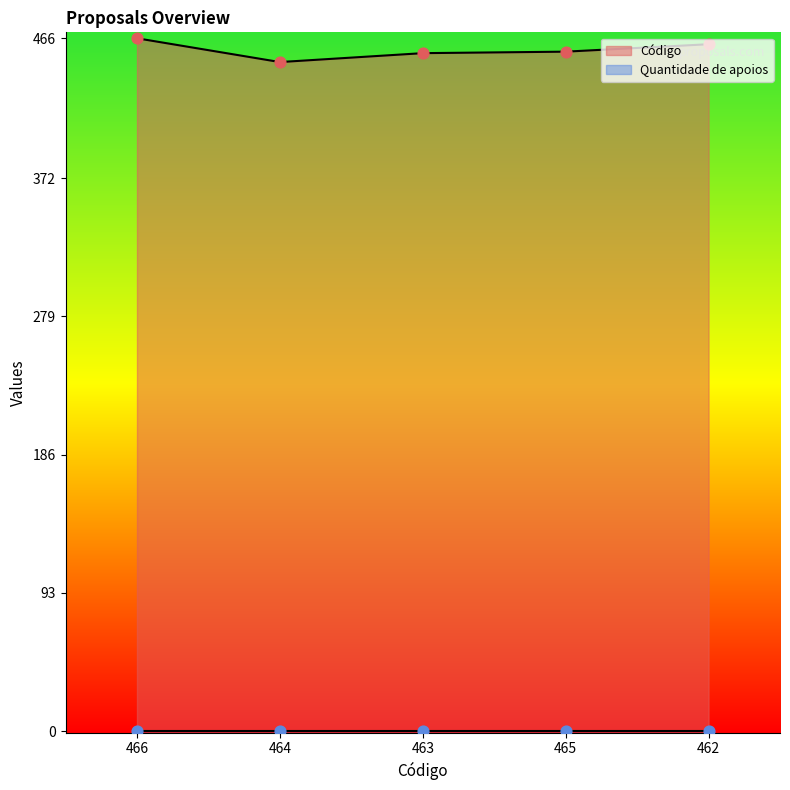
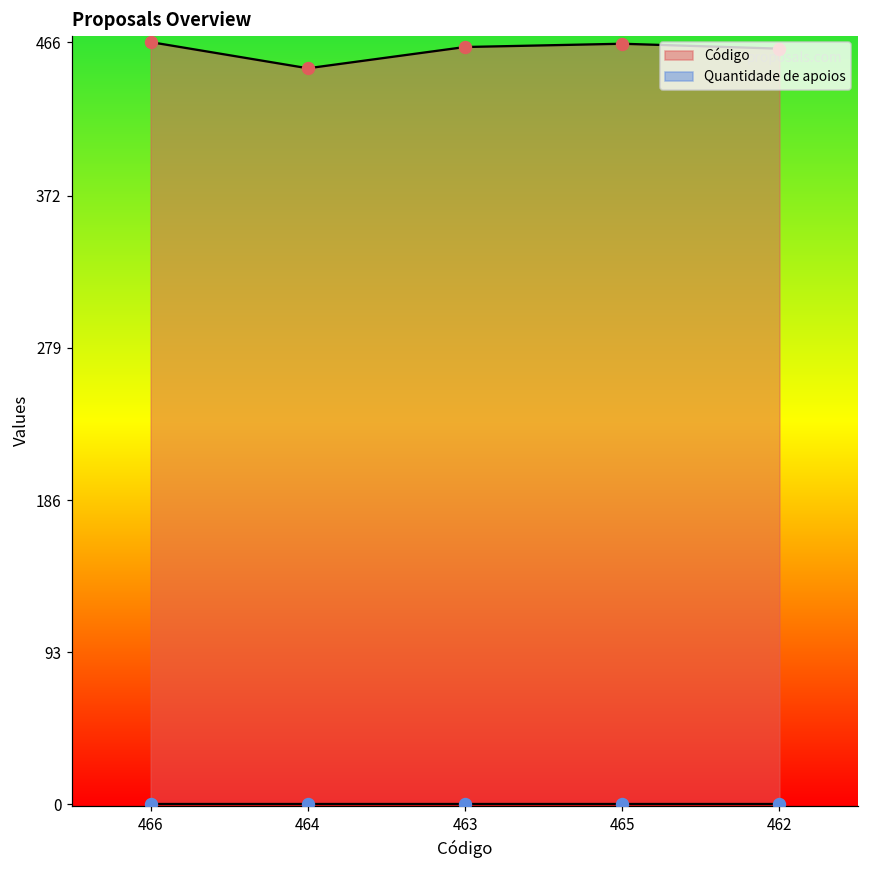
  {
    "Código": {
      "466": 466,
      "464": 450,
-     "463": 456,
-     "465": 457
+     "463": 463,
+     "465": 465
    },
    "Quantidade de apoios": {
      "466": 0,
      "464": 0,
      "463": 0,
      "465": 0,
      "462": 0
    }
  }
